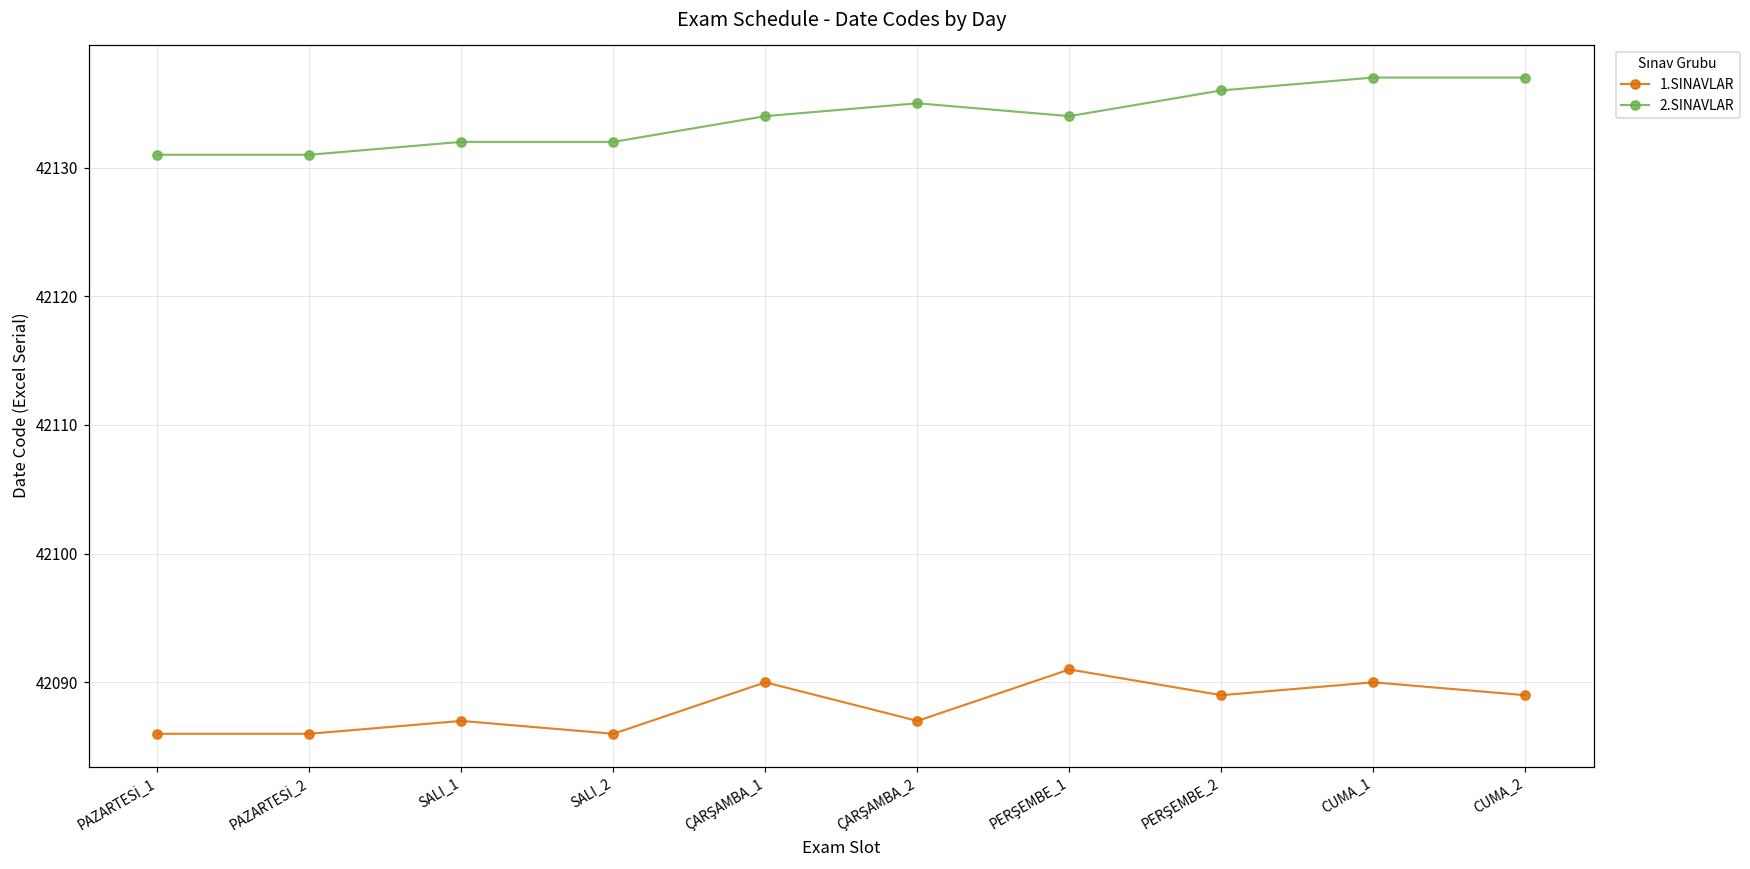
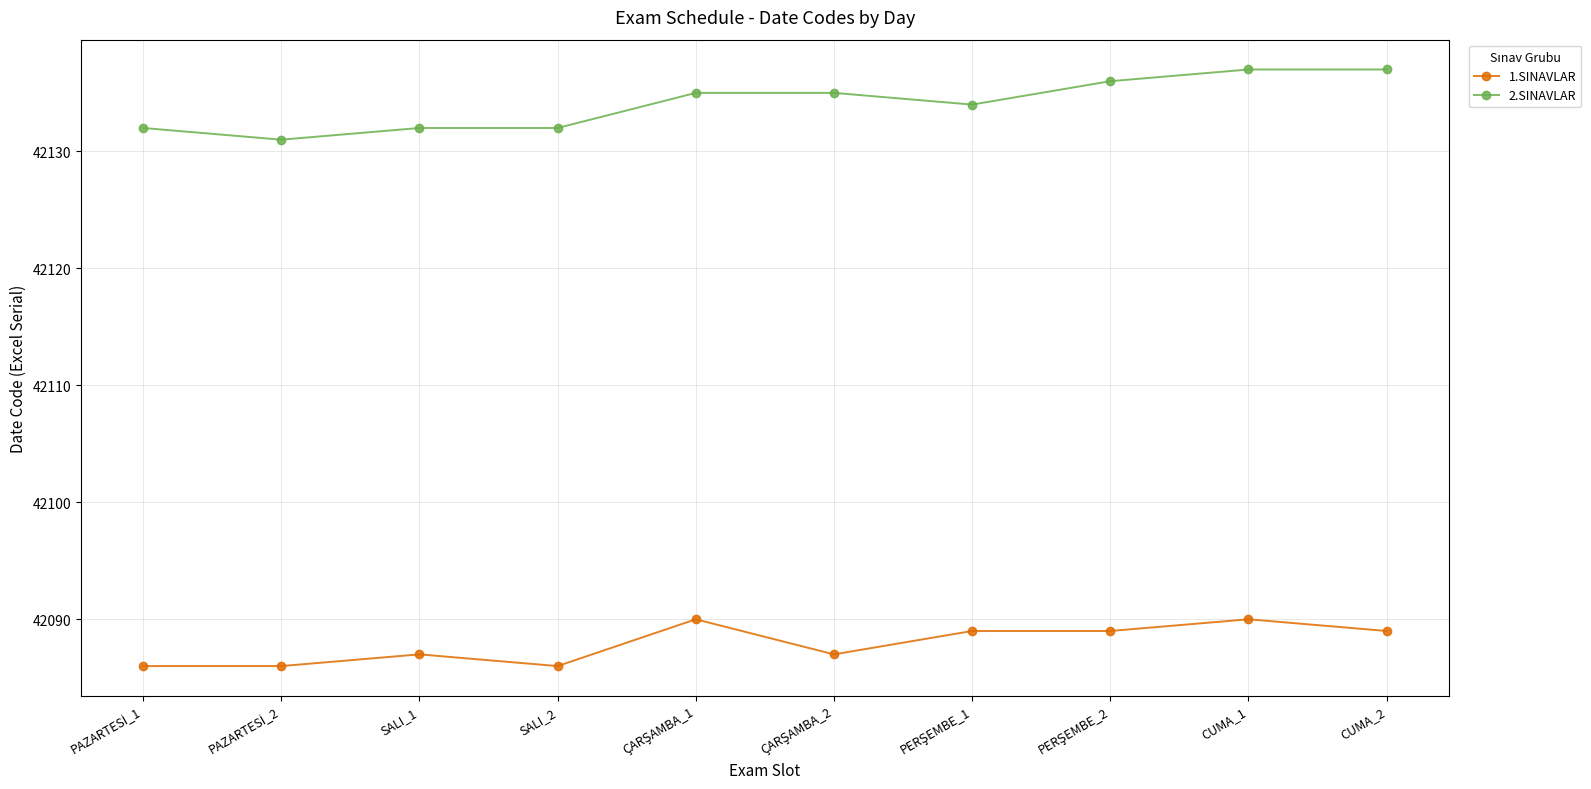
  {
    "1.SINAVLAR": {
      "PAZARTESİ_1": 42086,
      "PAZARTESİ_2": 42086,
      "SALI_1": 42087,
      "SALI_2": 42086,
      "ÇARŞAMBA_1": 42090,
      "ÇARŞAMBA_2": 42087,
-     "PERŞEMBE_1": 42091,
+     "PERŞEMBE_1": 42089,
      "PERŞEMBE_2": 42089,
      "CUMA_1": 42090,
      "CUMA_2": 42089
    },
    "2.SINAVLAR": {
-     "PAZARTESİ_1": 42131,
+     "PAZARTESİ_1": 42132,
      "PAZARTESİ_2": 42131,
      "SALI_1": 42132,
      "SALI_2": 42132,
-     "ÇARŞAMBA_1": 42134,
+     "ÇARŞAMBA_1": 42135,
      "ÇARŞAMBA_2": 42135,
      "PERŞEMBE_1": 42134,
      "PERŞEMBE_2": 42136,
      "CUMA_1": 42137,
      "CUMA_2": 42137
    }
  }
